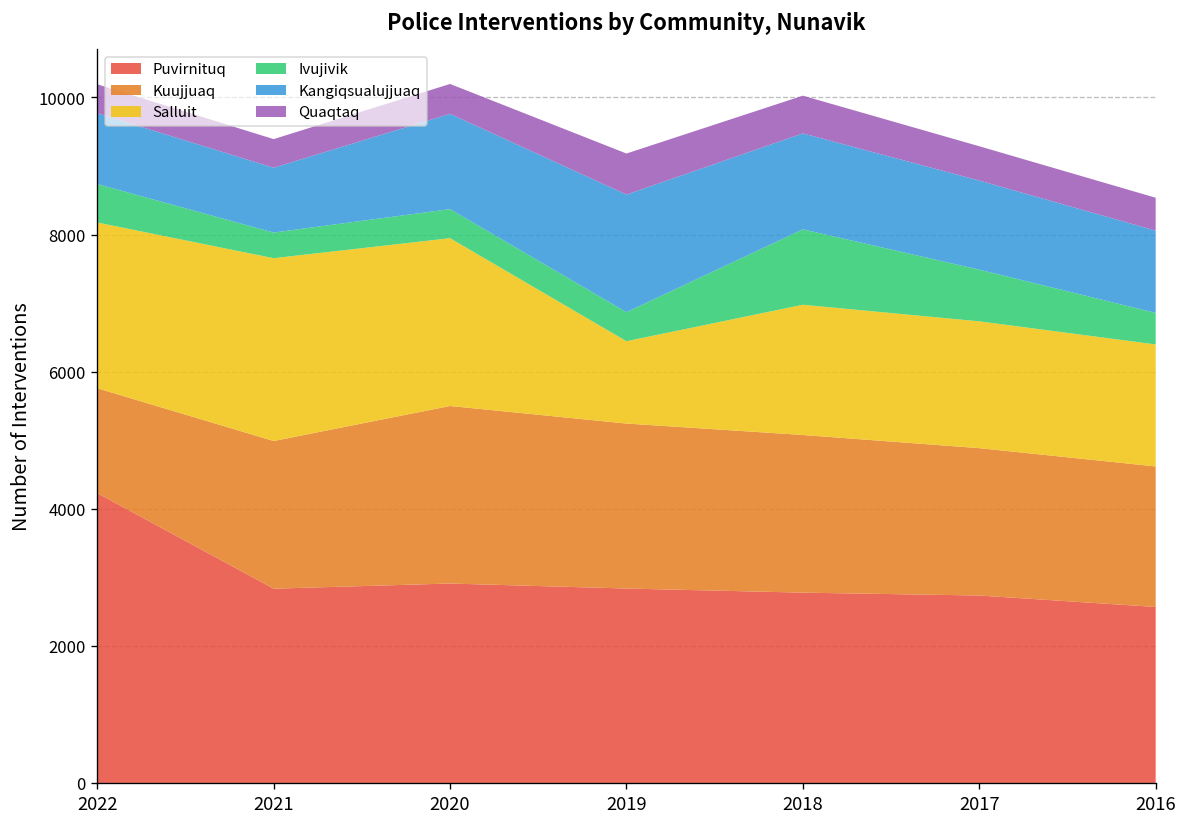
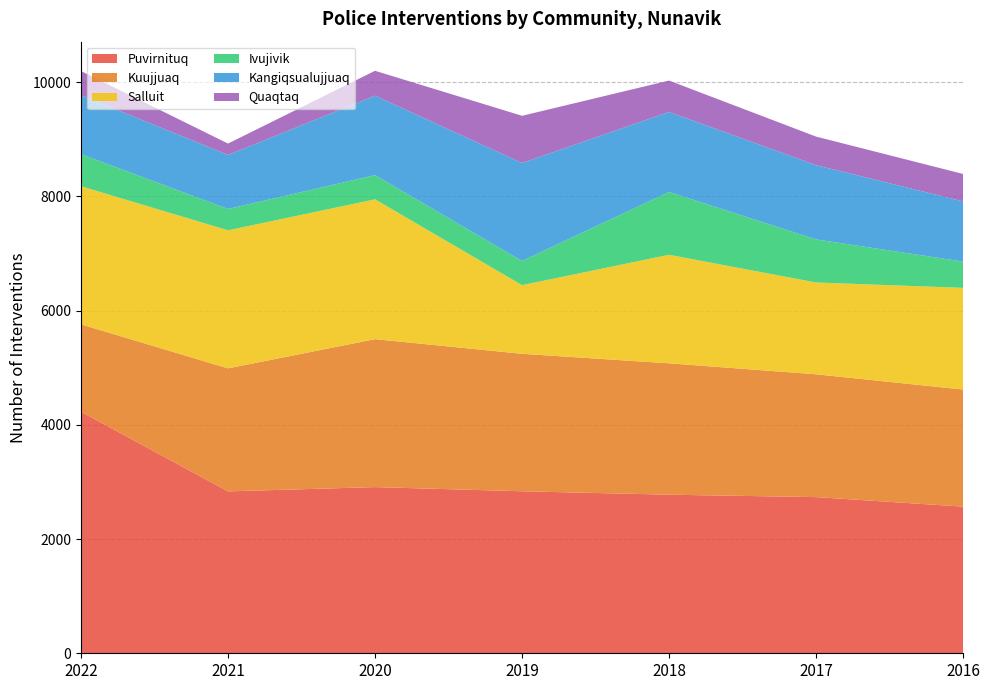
  {
    "Salluit": {
      "2022": 2400,
-     "2021": 2700,
+     "2021": 2400,
      "2020": 2400,
      "2019": 1200,
      "2018": 1900,
-     "2017": 1900,
+     "2017": 1600,
      "2016": 1800
    },
    "Ivujivik": {
      "2022": 600,
      "2021": 400,
      "2020": 400,
      "2019": 400,
      "2018": 1100,
      "2017": 800,
      "2016": 500
    },
    "Kangiqsualujjuaq": {
      "2022": 1000,
      "2021": 900,
      "2020": 1400,
      "2019": 1700,
      "2018": 1400,
      "2017": 1300,
-     "2016": 1200
+     "2016": 1100
    },
    "Quaqtaq": {
      "2022": 400,
-     "2021": 400,
+     "2021": 200,
      "2020": 400,
-     "2019": 600,
+     "2019": 800,
      "2018": 600,
      "2017": 500,
      "2016": 500
    }
  }
